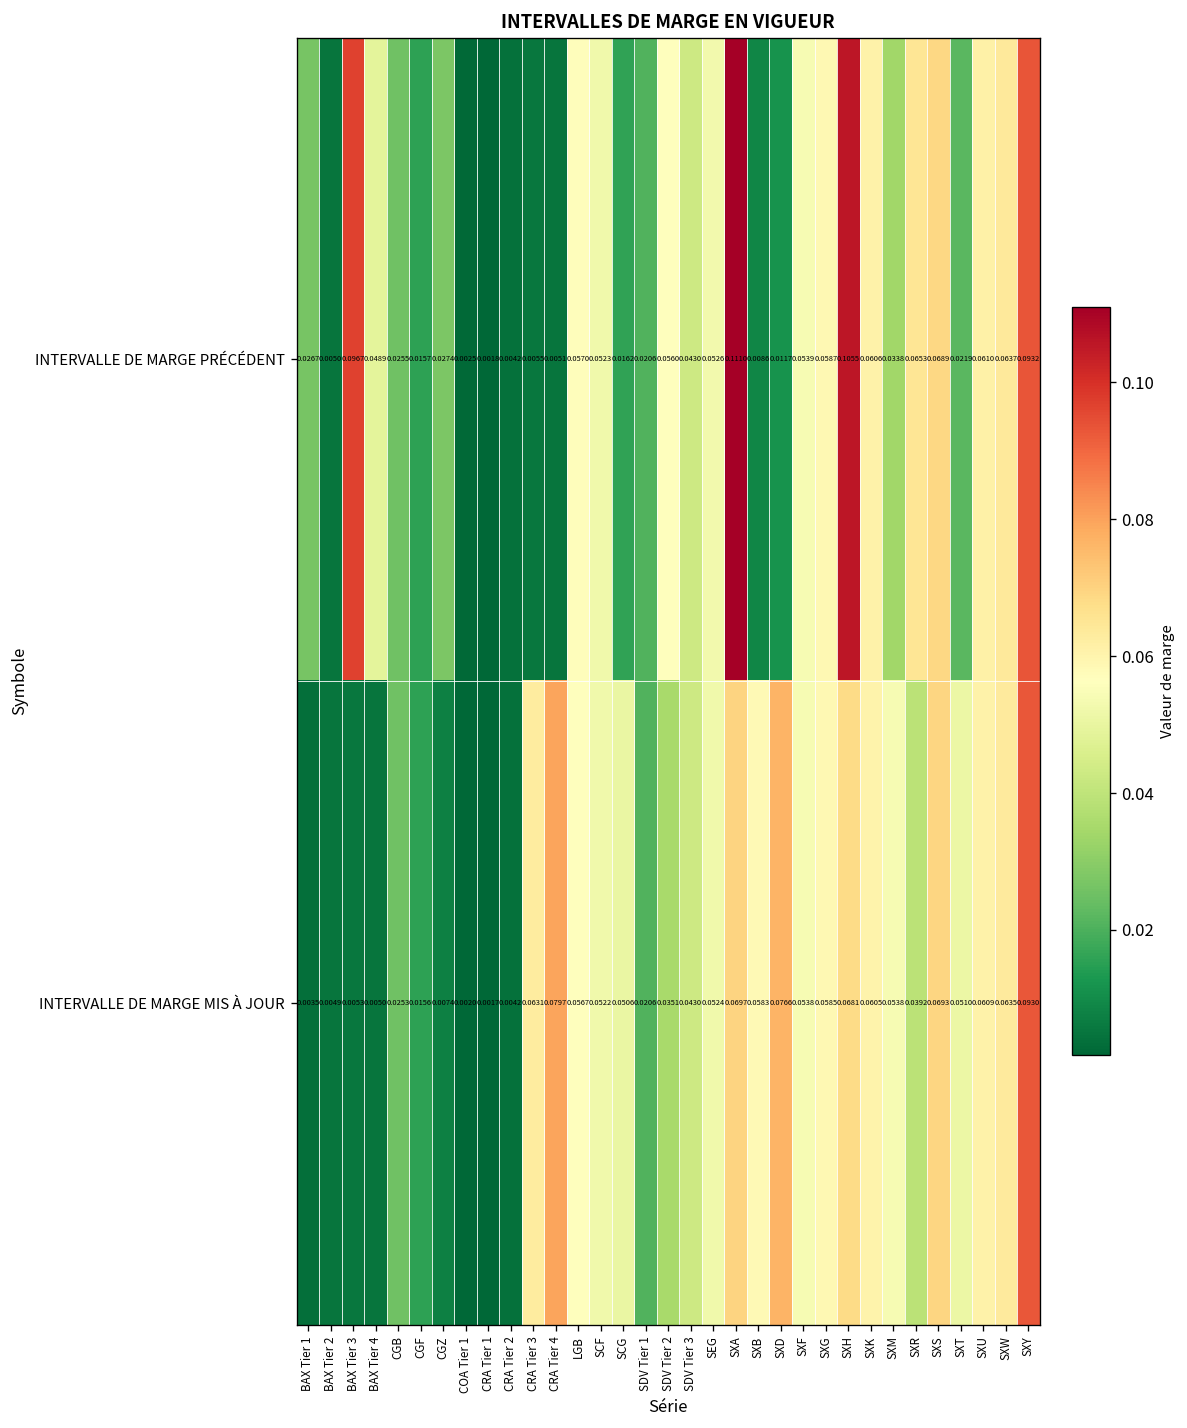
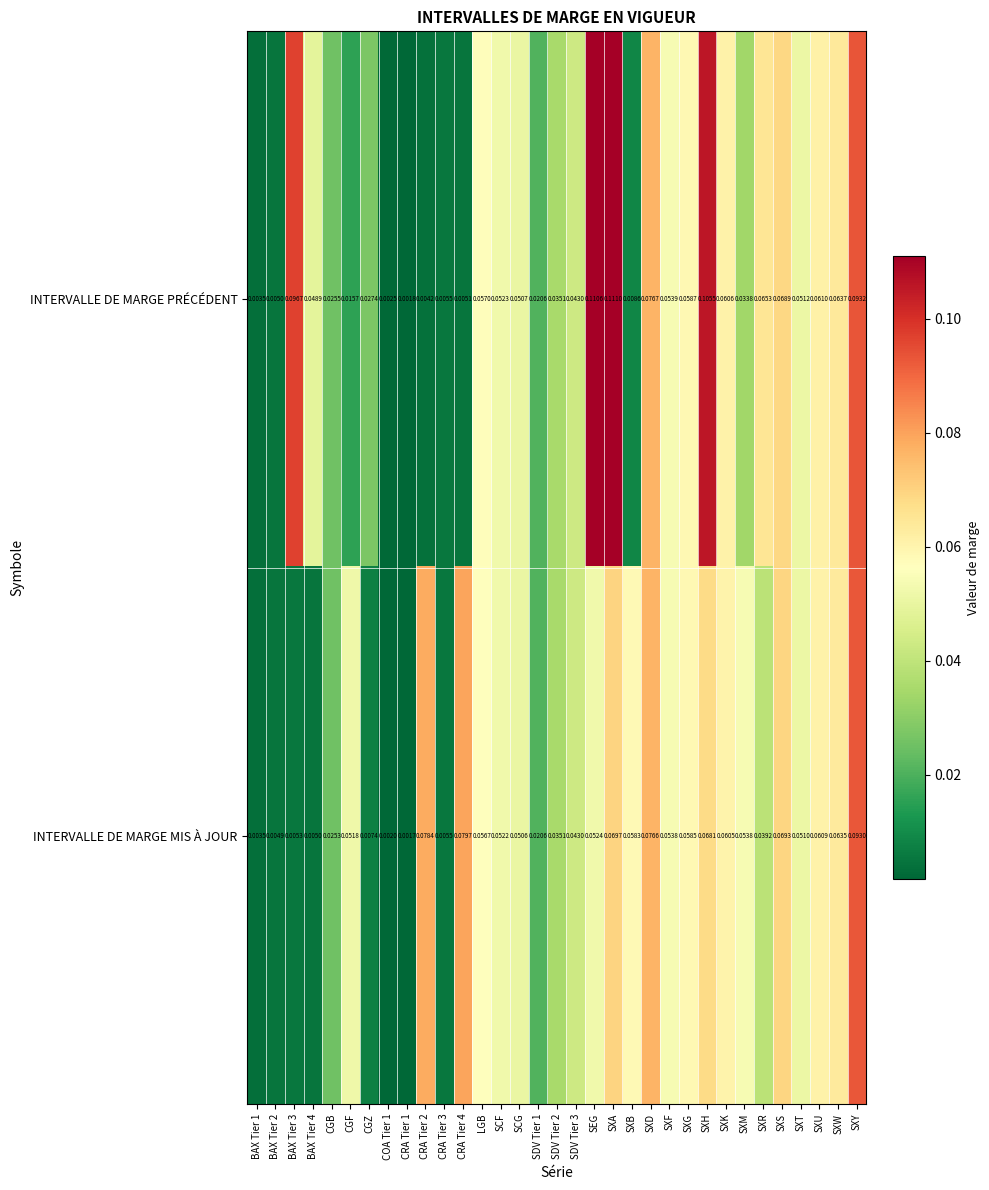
  {
    "INTERVALLE DE MARGE PRÉCÉDENT": {
-     "BAX Tier 1": 0.0267,
+     "BAX Tier 1": 0.0035,
      "BAX Tier 2": 0.0050,
      "BAX Tier 3": 0.0967,
      "BAX Tier 4": 0.0489,
      "CGB": 0.0255,
      "CGF": 0.0157,
      "CGZ": 0.0274,
      "COA Tier 1": 0.0025,
      "CRA Tier 1": 0.0018,
      "CRA Tier 2": 0.0042,
      "CRA Tier 3": 0.0055,
      "CRA Tier 4": 0.0051,
      "LGB": 0.0570,
      "SCF": 0.0523,
-     "SCG": 0.0162,
+     "SCG": 0.0507,
      "SDV Tier 1": 0.0206,
-     "SDV Tier 2": 0.0560,
+     "SDV Tier 2": 0.0351,
      "SDV Tier 3": 0.0430,
-     "SEG": 0.0526,
+     "SEG": 0.1106,
      "SXA": 0.1110,
      "SXB": 0.0086,
-     "SXD": 0.0117,
+     "SXD": 0.0767,
      "SXF": 0.0539,
      "SXG": 0.0587,
      "SXH": 0.1055,
      "SXK": 0.0606,
      "SXM": 0.0338,
      "SXR": 0.0653,
      "SXS": 0.0689,
-     "SXT": 0.0219,
+     "SXT": 0.0512,
      "SXU": 0.0610,
      "SXW": 0.0637,
      "SXY": 0.0932
    },
    "INTERVALLE DE MARGE MIS À JOUR": {
      "BAX Tier 1": 0.0035,
      "BAX Tier 2": 0.0049,
      "BAX Tier 3": 0.0053,
      "BAX Tier 4": 0.0050,
      "CGB": 0.0253,
-     "CGF": 0.0156,
+     "CGF": 0.0518,
      "CGZ": 0.0074,
      "COA Tier 1": 0.0020,
      "CRA Tier 1": 0.0017,
-     "CRA Tier 2": 0.0042,
-     "CRA Tier 3": 0.0631,
+     "CRA Tier 2": 0.0784,
+     "CRA Tier 3": 0.0055,
      "CRA Tier 4": 0.0797,
      "LGB": 0.0567,
      "SCF": 0.0522,
      "SCG": 0.0506,
      "SDV Tier 1": 0.0206,
      "SDV Tier 2": 0.0351,
      "SDV Tier 3": 0.0430,
      "SEG": 0.0524,
      "SXA": 0.0697,
      "SXB": 0.0583,
      "SXD": 0.0766,
      "SXF": 0.0538,
      "SXG": 0.0585,
      "SXH": 0.0681,
      "SXK": 0.0605,
      "SXM": 0.0538,
      "SXR": 0.0392,
      "SXS": 0.0693,
      "SXT": 0.0510,
      "SXU": 0.0609,
      "SXW": 0.0635,
      "SXY": 0.0930
    }
  }
